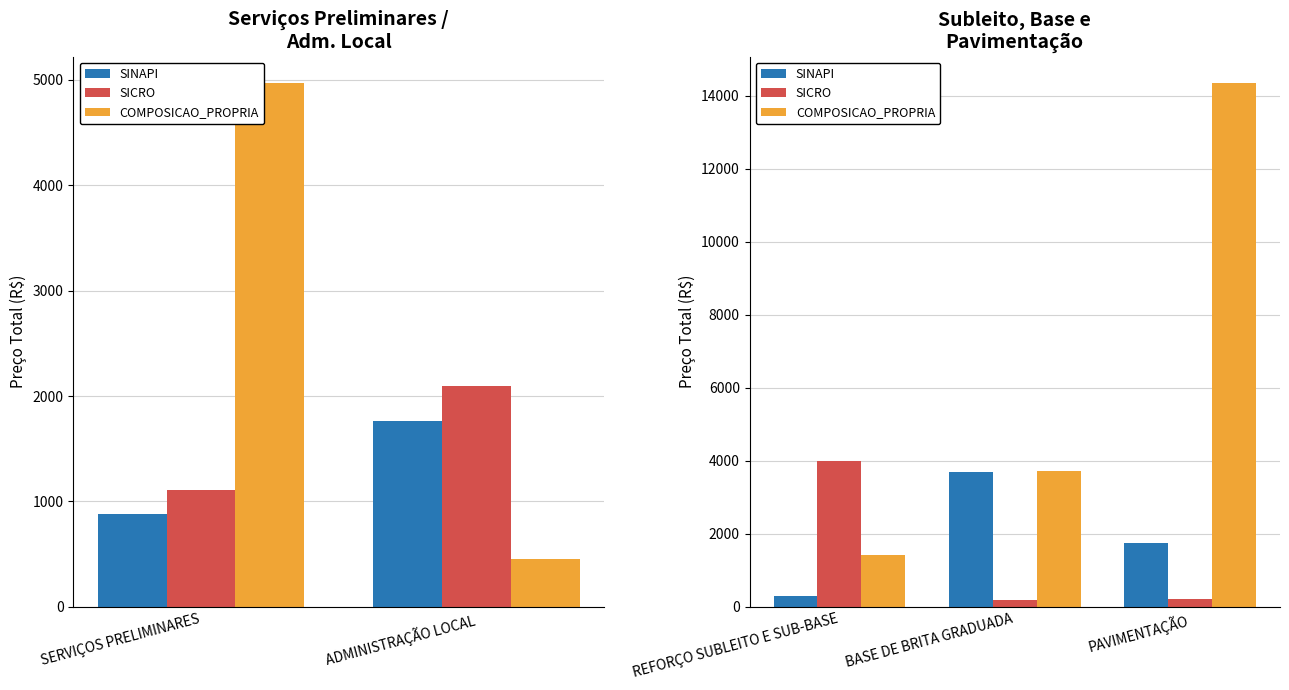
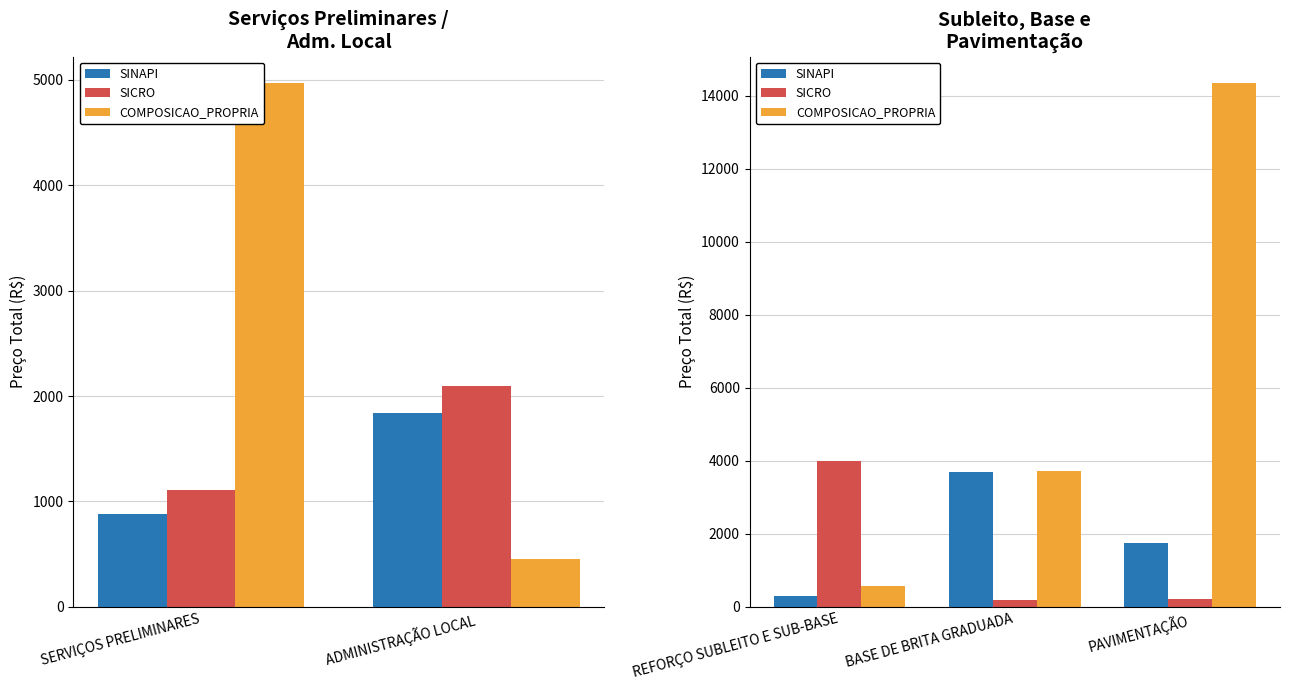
  {
    "Serviços Preliminares / Adm. Local": {
      "SINAPI": {
        "SERVIÇOS PRELIMINARES": 890,
-       "ADMINISTRAÇÃO LOCAL": 1760
+       "ADMINISTRAÇÃO LOCAL": 1840
      },
      "SICRO": {
        "SERVIÇOS PRELIMINARES": 1100,
        "ADMINISTRAÇÃO LOCAL": 2100
      },
      "COMPOSICAO_PROPRIA": {
        "SERVIÇOS PRELIMINARES": 4970,
        "ADMINISTRAÇÃO LOCAL": 460
      }
    },
    "Subleito, Base e Pavimentação": {
      "SINAPI": {
        "REFORÇO SUBLEITO E SUB-BASE": 300,
        "BASE DE BRITA GRADUADA": 3700,
        "PAVIMENTAÇÃO": 1800
      },
      "SICRO": {
        "REFORÇO SUBLEITO E SUB-BASE": 4000,
        "BASE DE BRITA GRADUADA": 200,
        "PAVIMENTAÇÃO": 200
      },
      "COMPOSICAO_PROPRIA": {
-       "REFORÇO SUBLEITO E SUB-BASE": 1400,
+       "REFORÇO SUBLEITO E SUB-BASE": 600,
        "BASE DE BRITA GRADUADA": 3700,
        "PAVIMENTAÇÃO": 14400
      }
    }
  }
